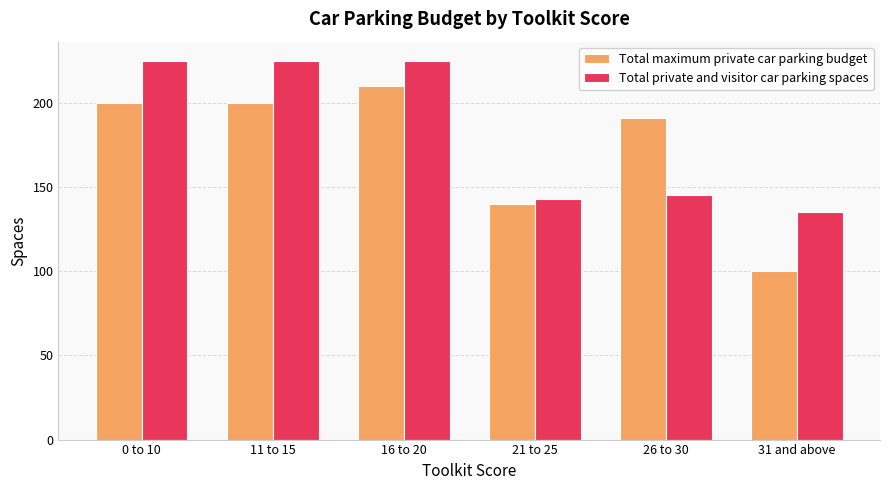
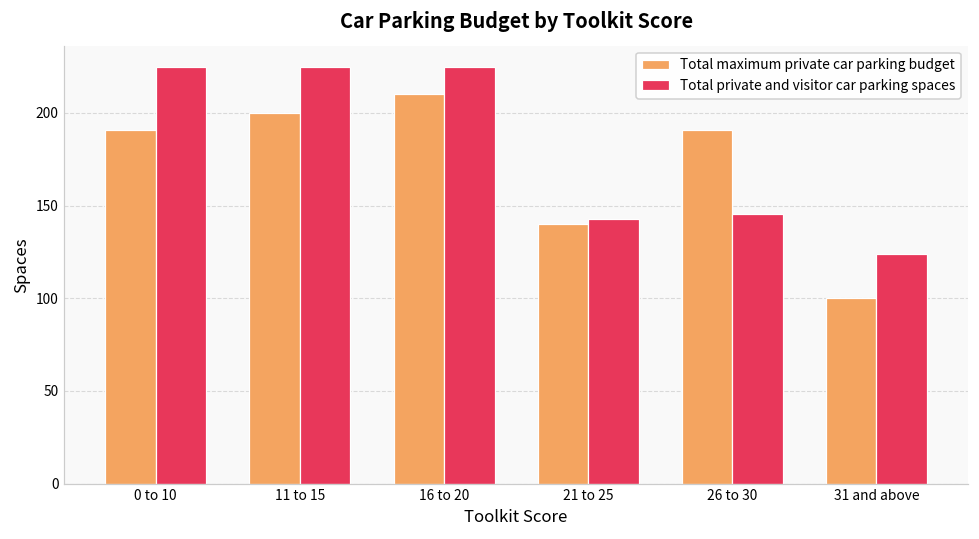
  {
    "Total maximum private car parking budget": {
-     "0 to 10": 200,
+     "0 to 10": 191,
      "11 to 15": 200,
      "16 to 20": 210,
      "21 to 25": 140,
      "26 to 30": 191,
      "31 and above": 100
    },
    "Total private and visitor car parking spaces": {
      "0 to 10": 225,
      "11 to 15": 225,
      "16 to 20": 225,
      "21 to 25": 143,
      "26 to 30": 146,
-     "31 and above": 135
+     "31 and above": 124
    }
  }
